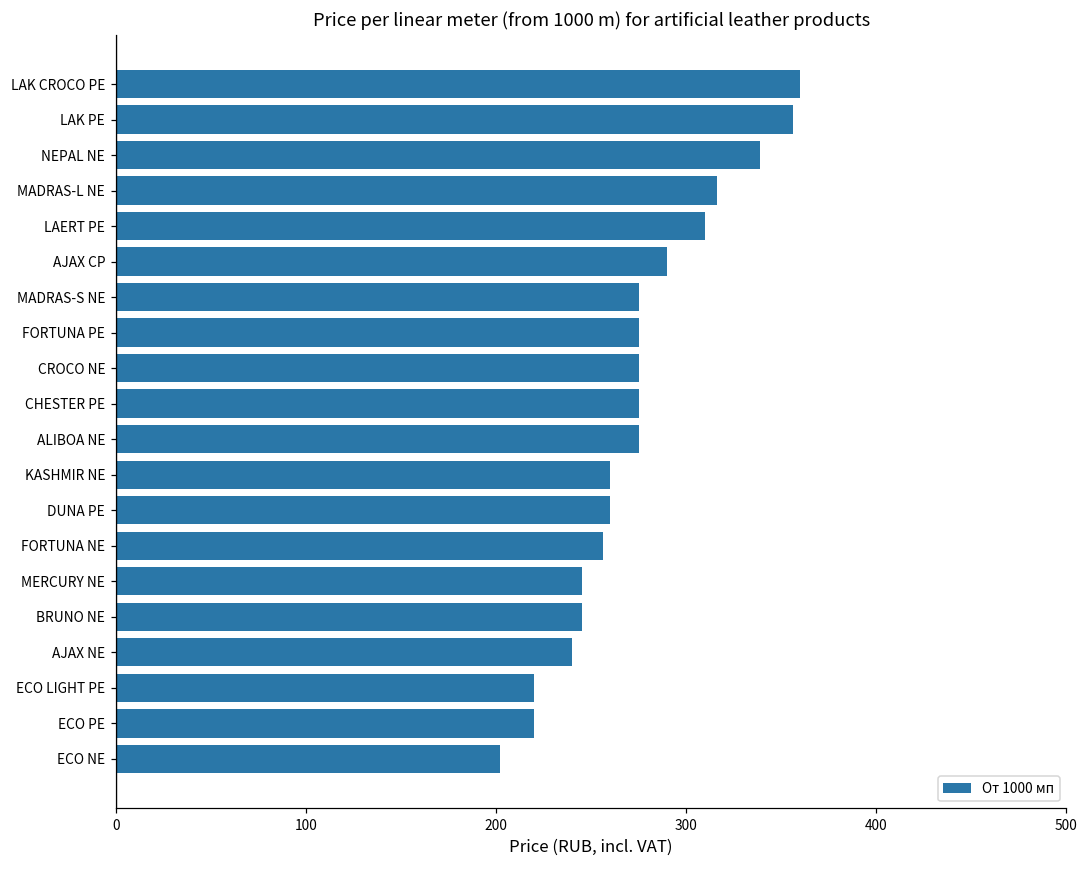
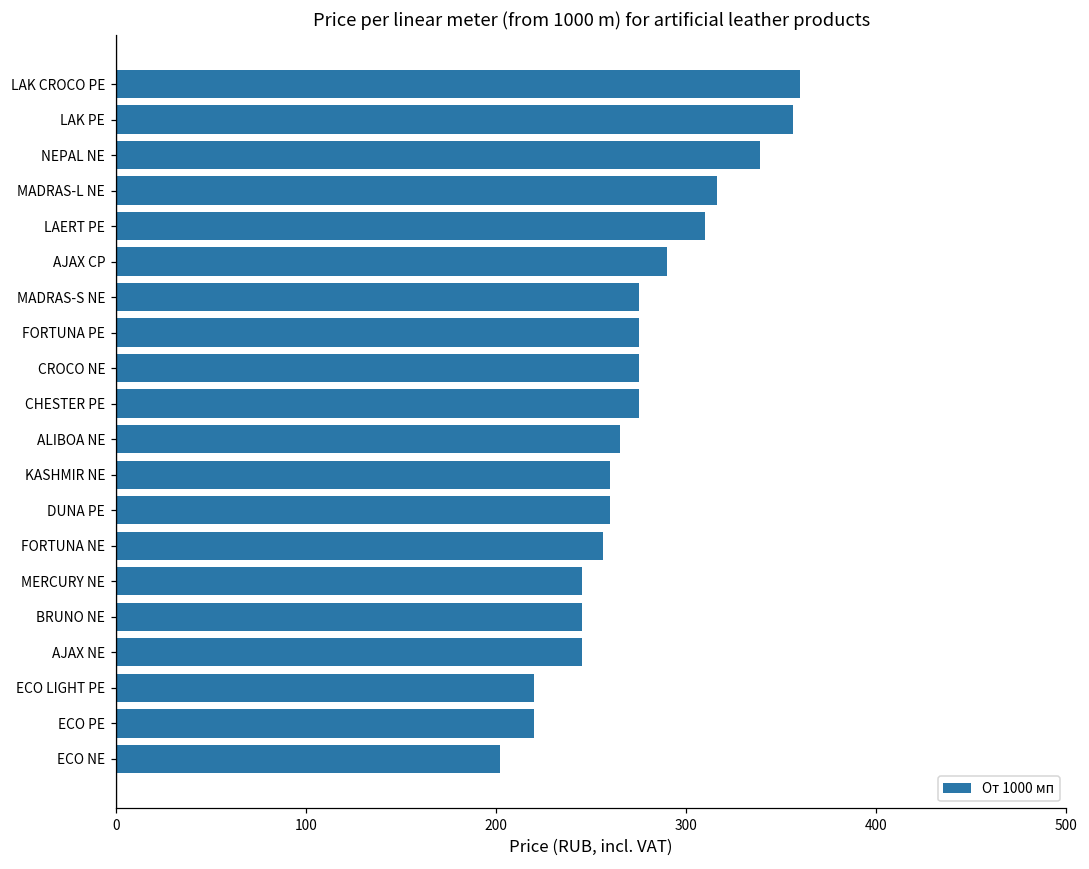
  {
    "LAK CROCO PE": 360,
    "LAK PE": 356,
    "NEPAL NE": 339,
    "MADRAS-L NE": 316,
    "LAERT PE": 310,
    "AJAX CP": 290,
    "MADRAS-S NE": 275,
    "FORTUNA PE": 275,
    "CROCO NE": 275,
    "CHESTER PE": 275,
-   "ALIBOA NE": 275,
+   "ALIBOA NE": 265,
    "KASHMIR NE": 260,
    "DUNA PE": 260,
    "FORTUNA NE": 256,
    "MERCURY NE": 245,
    "BRUNO NE": 245,
-   "AJAX NE": 240,
+   "AJAX NE": 245,
    "ECO LIGHT PE": 220,
    "ECO PE": 220,
    "ECO NE": 202
  }
